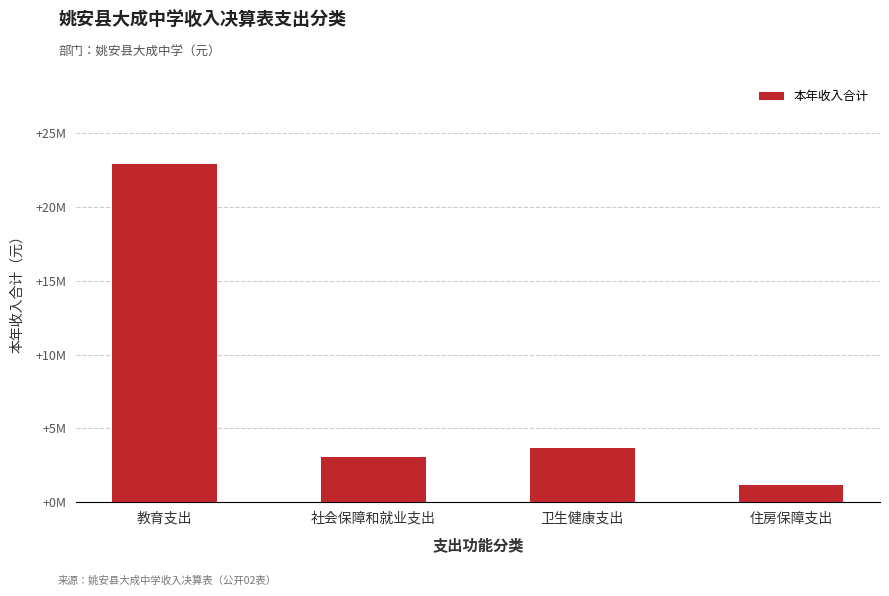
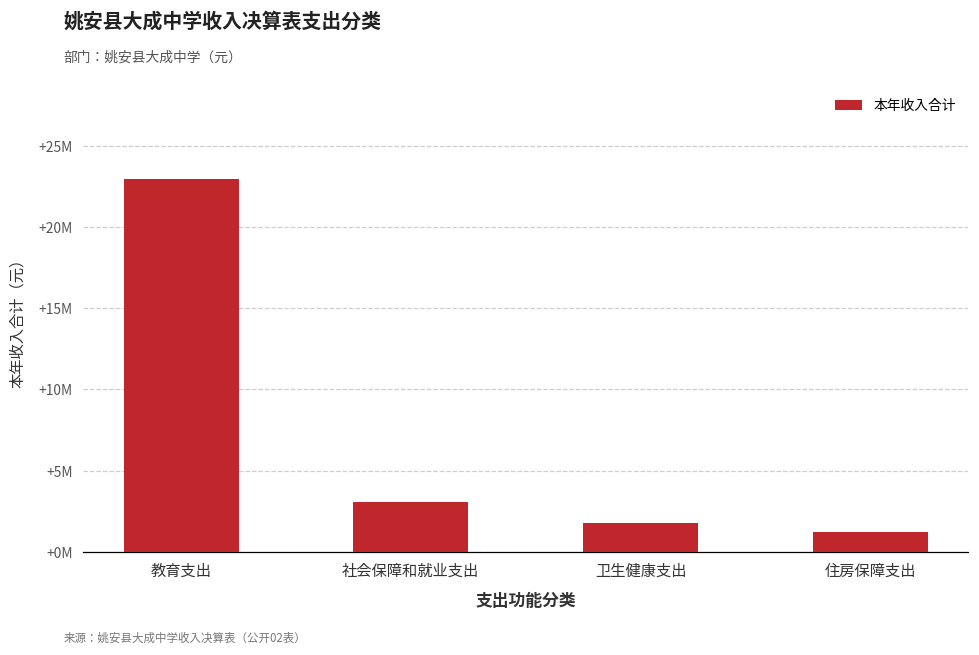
  {
    "教育支出": "+22900000",
    "社会保障和就业支出": "+3100000",
-   "卫生健康支出": "+3700000",
+   "卫生健康支出": "+1700000",
    "住房保障支出": "+1200000"
  }
